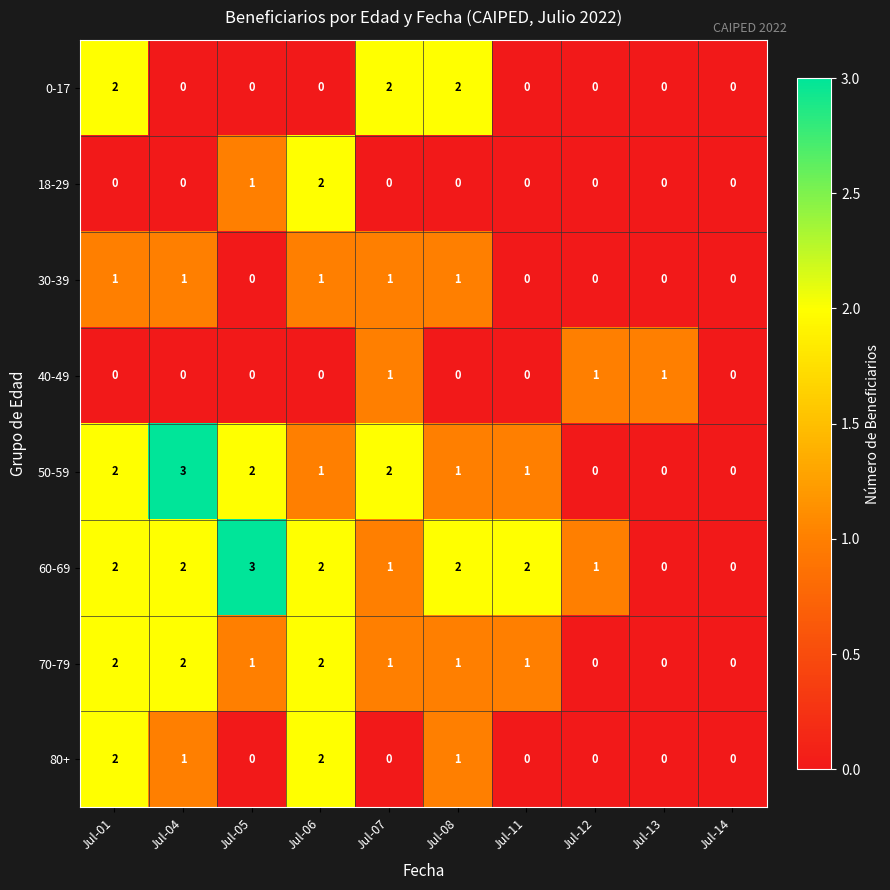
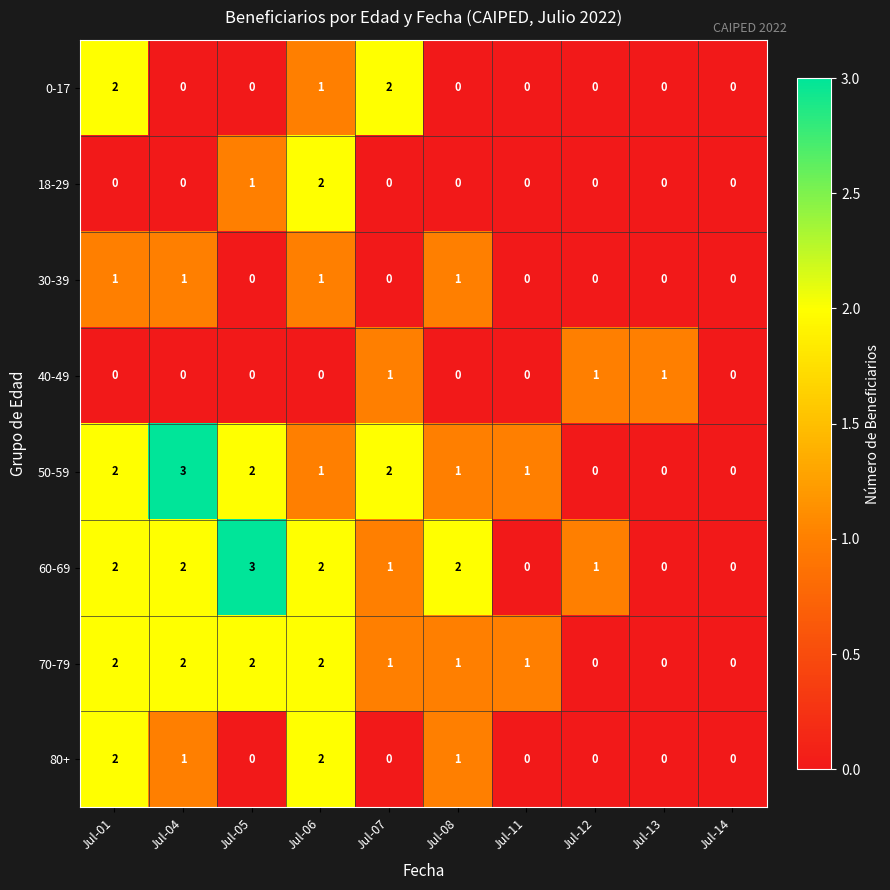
  {
    "0-17": {
      "Jul-01": 2,
      "Jul-04": 0,
      "Jul-05": 0,
-     "Jul-06": 0,
+     "Jul-06": 1,
      "Jul-07": 2,
-     "Jul-08": 2,
+     "Jul-08": 0,
      "Jul-11": 0,
      "Jul-12": 0,
      "Jul-13": 0,
      "Jul-14": 0
    },
    "18-29": {
      "Jul-01": 0,
      "Jul-04": 0,
      "Jul-05": 1,
      "Jul-06": 2,
      "Jul-07": 0,
      "Jul-08": 0,
      "Jul-11": 0,
      "Jul-12": 0,
      "Jul-13": 0,
      "Jul-14": 0
    },
    "30-39": {
      "Jul-01": 1,
      "Jul-04": 1,
      "Jul-05": 0,
      "Jul-06": 1,
-     "Jul-07": 1,
+     "Jul-07": 0,
      "Jul-08": 1,
      "Jul-11": 0,
      "Jul-12": 0,
      "Jul-13": 0,
      "Jul-14": 0
    },
    "40-49": {
      "Jul-01": 0,
      "Jul-04": 0,
      "Jul-05": 0,
      "Jul-06": 0,
      "Jul-07": 1,
      "Jul-08": 0,
      "Jul-11": 0,
      "Jul-12": 1,
      "Jul-13": 1,
      "Jul-14": 0
    },
    "50-59": {
      "Jul-01": 2,
      "Jul-04": 3,
      "Jul-05": 2,
      "Jul-06": 1,
      "Jul-07": 2,
      "Jul-08": 1,
      "Jul-11": 1,
      "Jul-12": 0,
      "Jul-13": 0,
      "Jul-14": 0
    },
    "60-69": {
      "Jul-01": 2,
      "Jul-04": 2,
      "Jul-05": 3,
      "Jul-06": 2,
      "Jul-07": 1,
      "Jul-08": 2,
-     "Jul-11": 2,
+     "Jul-11": 0,
      "Jul-12": 1,
      "Jul-13": 0,
      "Jul-14": 0
    },
    "70-79": {
      "Jul-01": 2,
      "Jul-04": 2,
-     "Jul-05": 1,
+     "Jul-05": 2,
      "Jul-06": 2,
      "Jul-07": 1,
      "Jul-08": 1,
      "Jul-11": 1,
      "Jul-12": 0,
      "Jul-13": 0,
      "Jul-14": 0
    },
    "80+": {
      "Jul-01": 2,
      "Jul-04": 1,
      "Jul-05": 0,
      "Jul-06": 2,
      "Jul-07": 0,
      "Jul-08": 1,
      "Jul-11": 0,
      "Jul-12": 0,
      "Jul-13": 0,
      "Jul-14": 0
    }
  }
